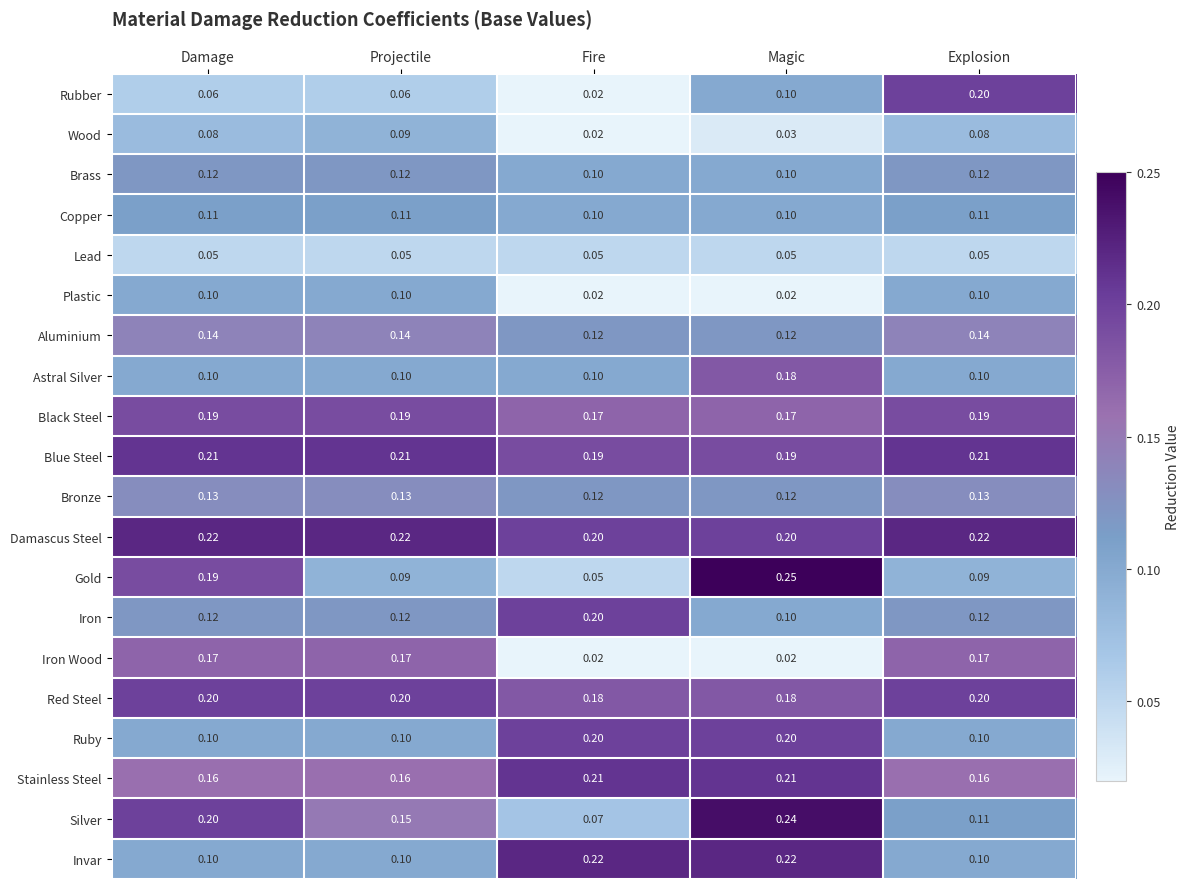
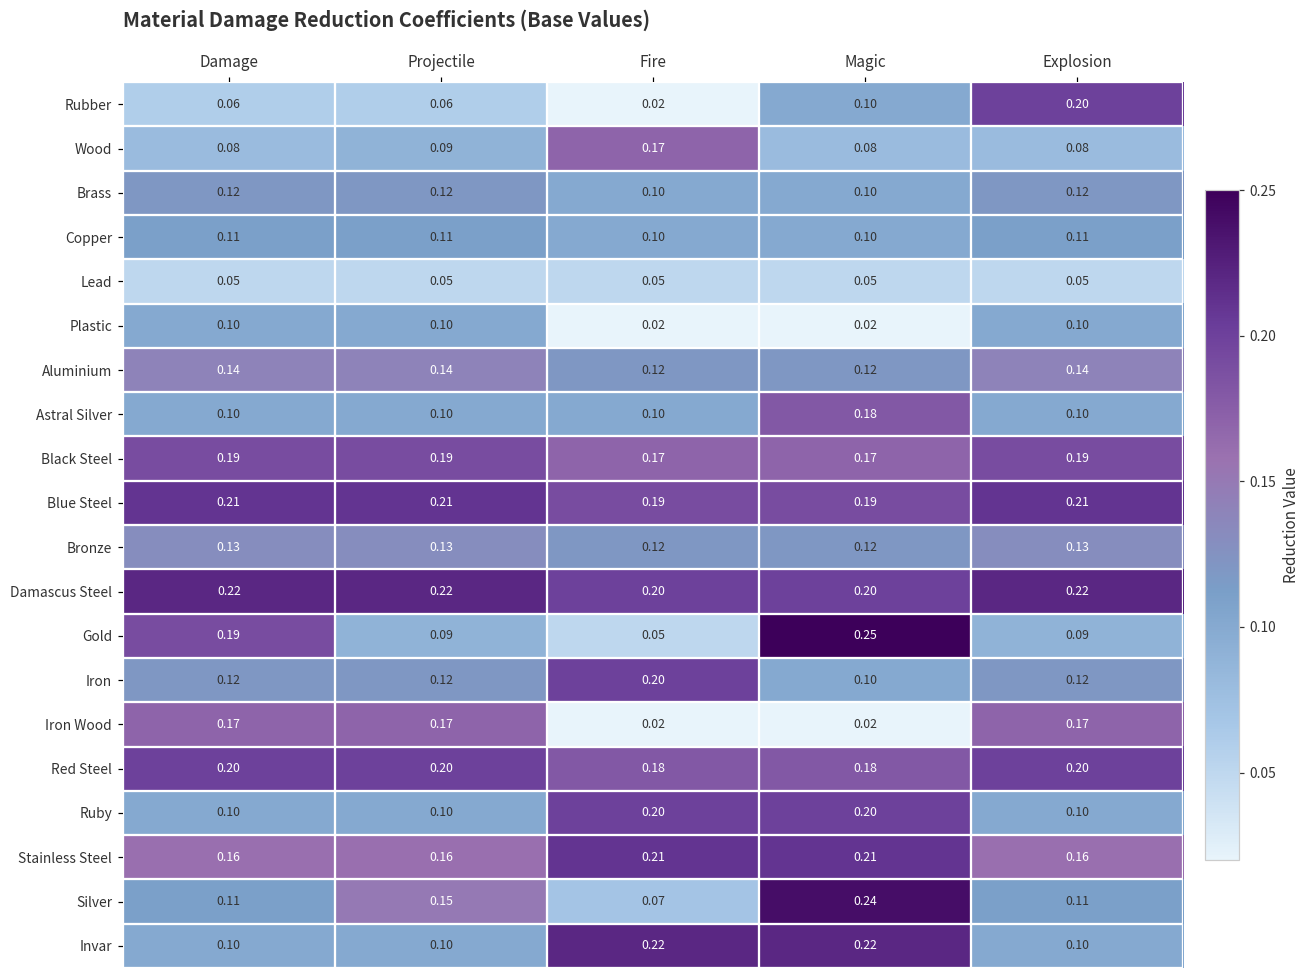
  {
    "Rubber": {
      "Damage": 0.06,
      "Projectile": 0.06,
      "Fire": 0.02,
      "Magic": 0.10,
      "Explosion": 0.20
    },
    "Wood": {
      "Damage": 0.08,
      "Projectile": 0.09,
-     "Fire": 0.02,
-     "Magic": 0.03,
+     "Fire": 0.17,
+     "Magic": 0.08,
      "Explosion": 0.08
    },
    "Brass": {
      "Damage": 0.12,
      "Projectile": 0.12,
      "Fire": 0.10,
      "Magic": 0.10,
      "Explosion": 0.12
    },
    "Copper": {
      "Damage": 0.11,
      "Projectile": 0.11,
      "Fire": 0.10,
      "Magic": 0.10,
      "Explosion": 0.11
    },
    "Lead": {
      "Damage": 0.05,
      "Projectile": 0.05,
      "Fire": 0.05,
      "Magic": 0.05,
      "Explosion": 0.05
    },
    "Plastic": {
      "Damage": 0.10,
      "Projectile": 0.10,
      "Fire": 0.02,
      "Magic": 0.02,
      "Explosion": 0.10
    },
    "Aluminium": {
      "Damage": 0.14,
      "Projectile": 0.14,
      "Fire": 0.12,
      "Magic": 0.12,
      "Explosion": 0.14
    },
    "Astral Silver": {
      "Damage": 0.10,
      "Projectile": 0.10,
      "Fire": 0.10,
      "Magic": 0.18,
      "Explosion": 0.10
    },
    "Black Steel": {
      "Damage": 0.19,
      "Projectile": 0.19,
      "Fire": 0.17,
      "Magic": 0.17,
      "Explosion": 0.19
    },
    "Blue Steel": {
      "Damage": 0.21,
      "Projectile": 0.21,
      "Fire": 0.19,
      "Magic": 0.19,
      "Explosion": 0.21
    },
    "Bronze": {
      "Damage": 0.13,
      "Projectile": 0.13,
      "Fire": 0.12,
      "Magic": 0.12,
      "Explosion": 0.13
    },
    "Damascus Steel": {
      "Damage": 0.22,
      "Projectile": 0.22,
      "Fire": 0.20,
      "Magic": 0.20,
      "Explosion": 0.22
    },
    "Gold": {
      "Damage": 0.19,
      "Projectile": 0.09,
      "Fire": 0.05,
      "Magic": 0.25,
      "Explosion": 0.09
    },
    "Iron": {
      "Damage": 0.12,
      "Projectile": 0.12,
      "Fire": 0.20,
      "Magic": 0.10,
      "Explosion": 0.12
    },
    "Iron Wood": {
      "Damage": 0.17,
      "Projectile": 0.17,
      "Fire": 0.02,
      "Magic": 0.02,
      "Explosion": 0.17
    },
    "Red Steel": {
      "Damage": 0.20,
      "Projectile": 0.20,
      "Fire": 0.18,
      "Magic": 0.18,
      "Explosion": 0.20
    },
    "Ruby": {
      "Damage": 0.10,
      "Projectile": 0.10,
      "Fire": 0.20,
      "Magic": 0.20,
      "Explosion": 0.10
    },
    "Stainless Steel": {
      "Damage": 0.16,
      "Projectile": 0.16,
      "Fire": 0.21,
      "Magic": 0.21,
      "Explosion": 0.16
    },
    "Silver": {
-     "Damage": 0.20,
+     "Damage": 0.11,
      "Projectile": 0.15,
      "Fire": 0.07,
      "Magic": 0.24,
      "Explosion": 0.11
    },
    "Invar": {
      "Damage": 0.10,
      "Projectile": 0.10,
      "Fire": 0.22,
      "Magic": 0.22,
      "Explosion": 0.10
    }
  }
